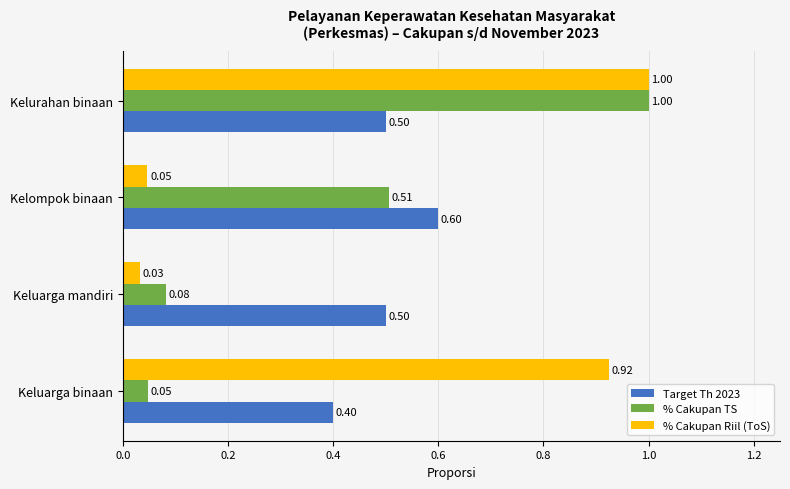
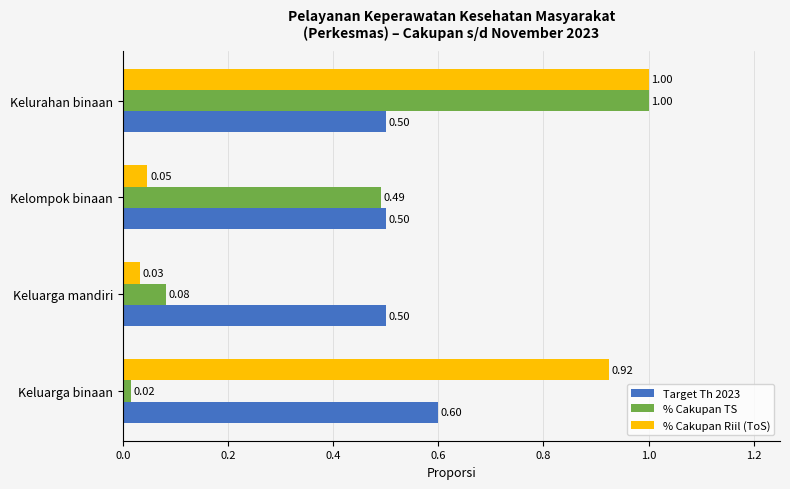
  {
    "Target Th 2023": {
      "Kelurahan binaan": 0.50,
-     "Kelompok binaan": 0.60,
+     "Kelompok binaan": 0.50,
      "Keluarga mandiri": 0.50,
-     "Keluarga binaan": 0.40
+     "Keluarga binaan": 0.60
    },
    "% Cakupan TS": {
      "Kelurahan binaan": 1.00,
-     "Kelompok binaan": 0.51,
+     "Kelompok binaan": 0.49,
      "Keluarga mandiri": 0.08,
-     "Keluarga binaan": 0.05
+     "Keluarga binaan": 0.02
    },
    "% Cakupan Riil (ToS)": {
      "Kelurahan binaan": 1.00,
      "Kelompok binaan": 0.05,
      "Keluarga mandiri": 0.03,
      "Keluarga binaan": 0.92
    }
  }
